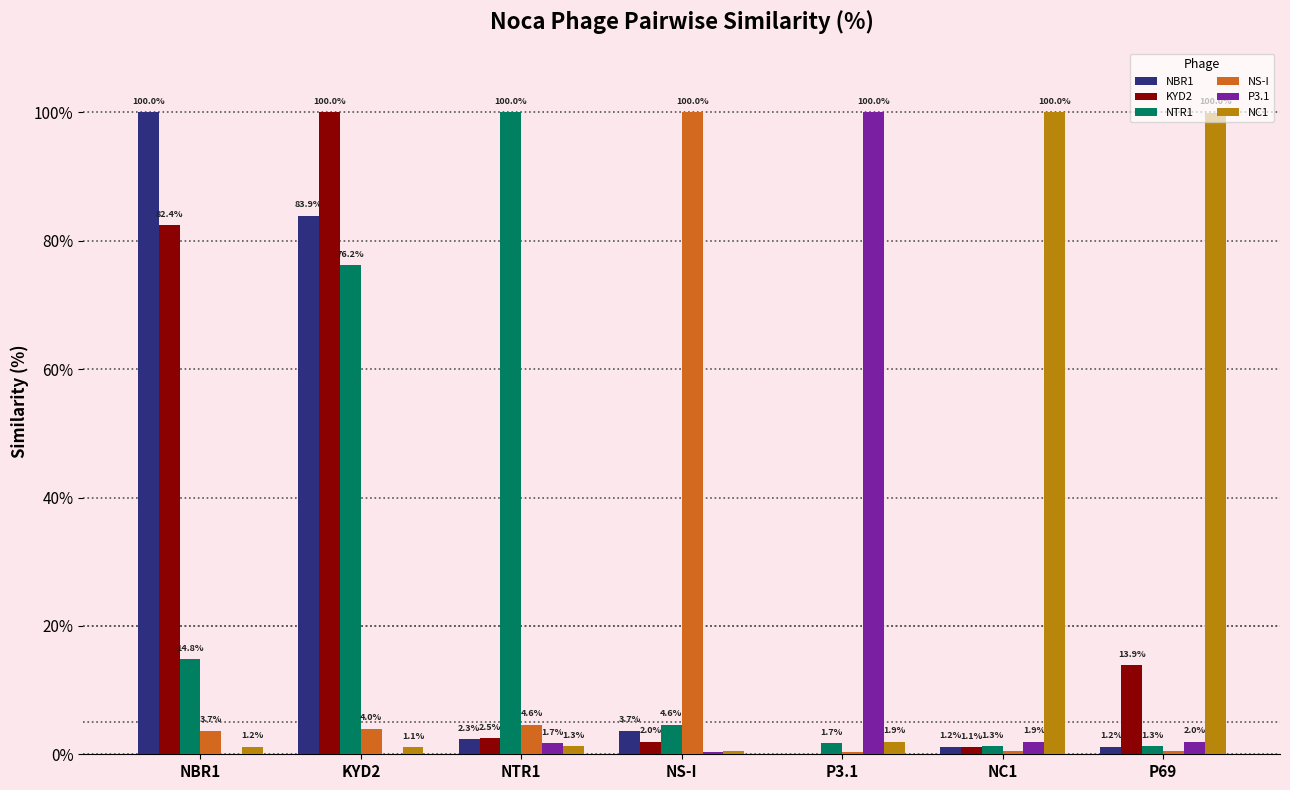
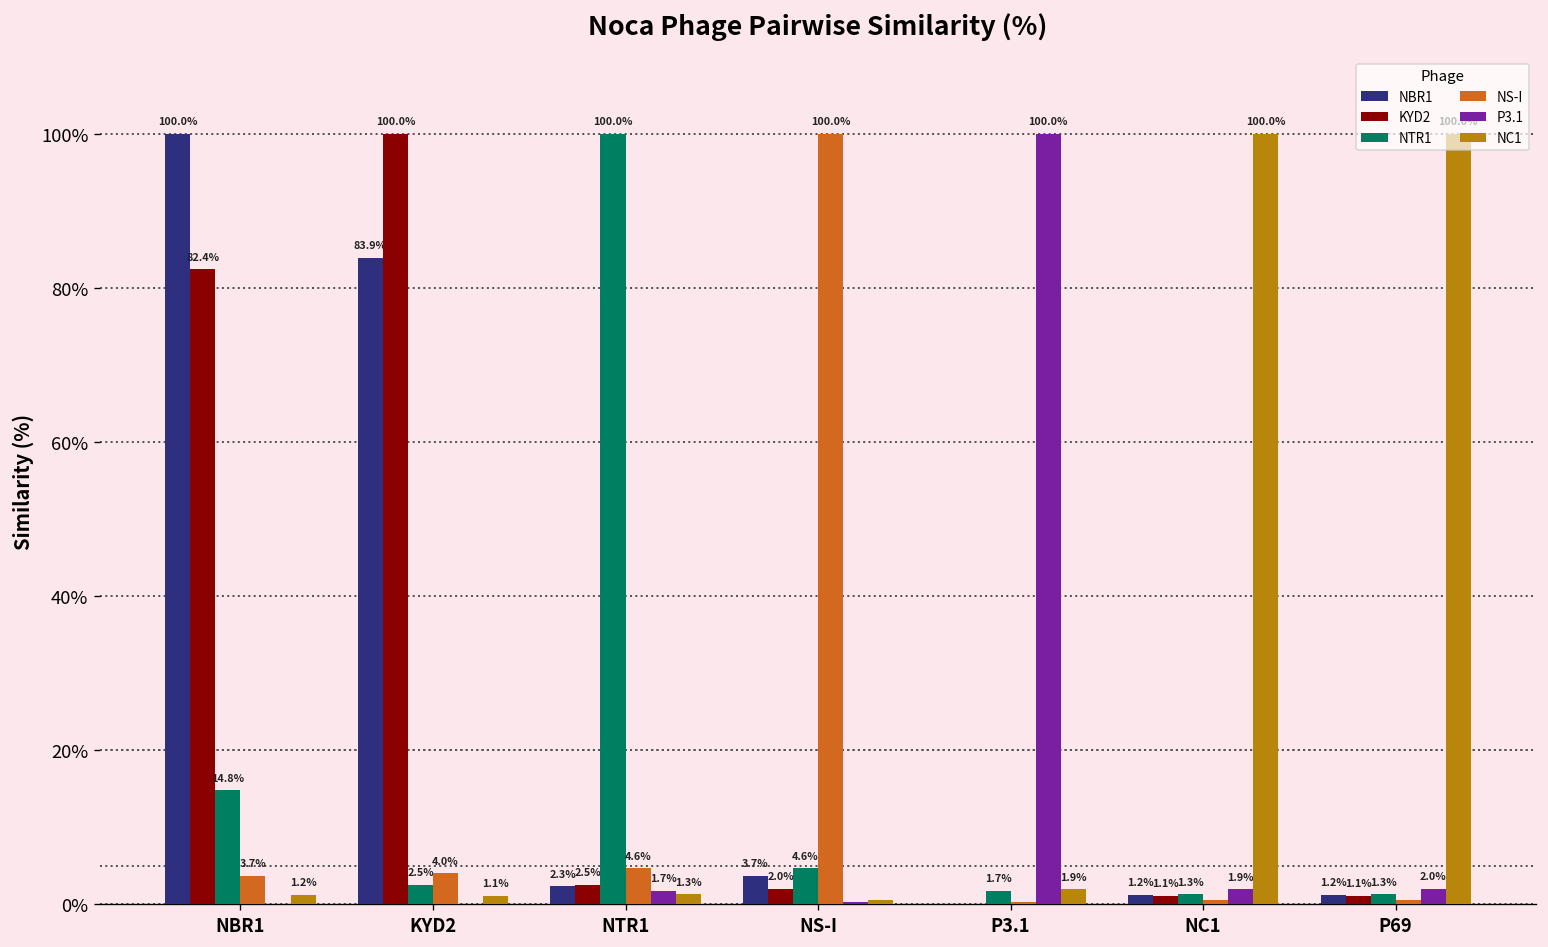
  {
    "NBR1": {
      "NBR1": "100.0%",
      "KYD2": "83.9%",
      "NTR1": "2.3%",
      "NS-I": "3.7%",
      "NC1": "1.2%",
      "P69": "1.2%"
    },
    "KYD2": {
      "NBR1": "82.4%",
      "KYD2": "100.0%",
      "NTR1": "2.5%",
      "NS-I": "2.0%",
      "NC1": "1.1%",
-     "P69": "13.9%"
+     "P69": "1.1%"
    },
    "NTR1": {
      "NBR1": "14.8%",
-     "KYD2": "76.2%",
+     "KYD2": "2.5%",
      "NTR1": "100.0%",
      "NS-I": "4.6%",
      "P3.1": "1.7%",
      "NC1": "1.3%",
      "P69": "1.3%"
    },
    "P3.1": {
      "NTR1": "1.7%",
      "P3.1": "100.0%",
      "NC1": "1.9%",
      "P69": "2.0%"
    }
  }
